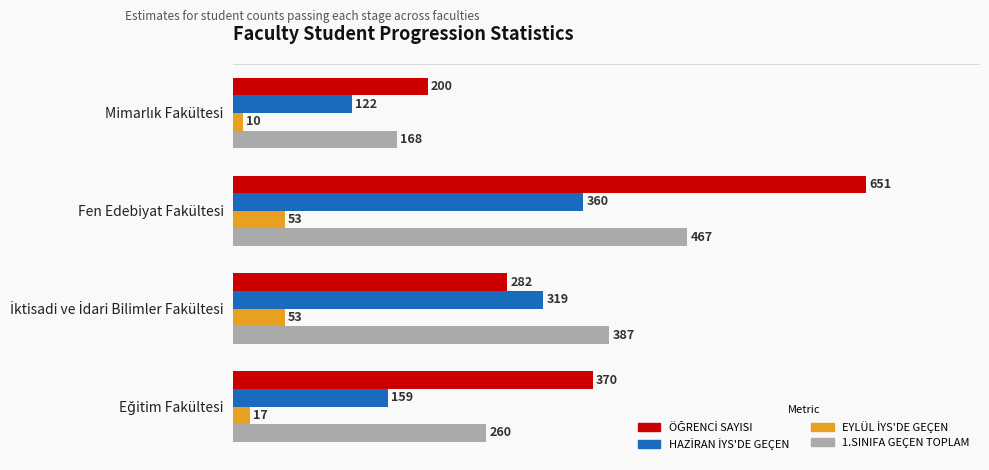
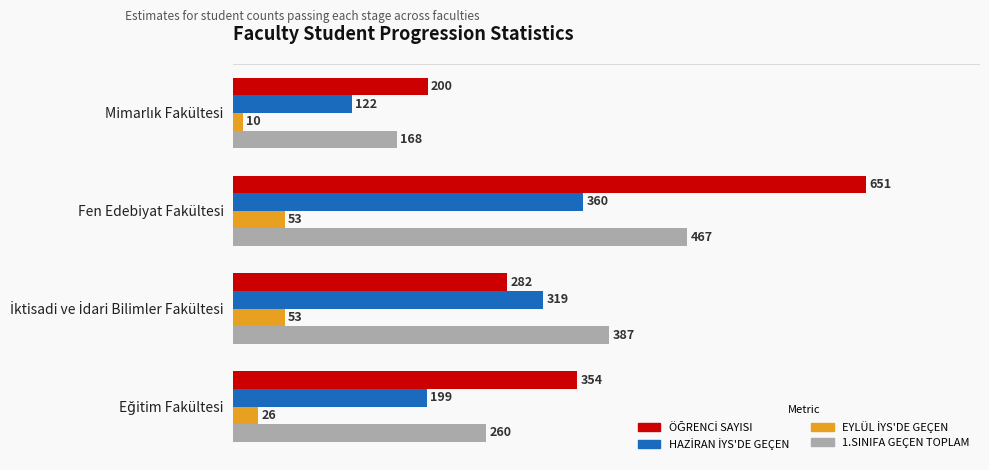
  {
    "ÖĞRENCİ SAYISI": {
      "Mimarlık Fakültesi": 200,
      "Fen Edebiyat Fakültesi": 651,
      "İktisadi ve İdari Bilimler Fakültesi": 282,
-     "Eğitim Fakültesi": 370
+     "Eğitim Fakültesi": 354
    },
    "HAZİRAN İYS'DE GEÇEN": {
      "Mimarlık Fakültesi": 122,
      "Fen Edebiyat Fakültesi": 360,
      "İktisadi ve İdari Bilimler Fakültesi": 319,
-     "Eğitim Fakültesi": 159
+     "Eğitim Fakültesi": 199
    },
    "EYLÜL İYS'DE GEÇEN": {
      "Mimarlık Fakültesi": 10,
      "Fen Edebiyat Fakültesi": 53,
      "İktisadi ve İdari Bilimler Fakültesi": 53,
-     "Eğitim Fakültesi": 17
+     "Eğitim Fakültesi": 26
    },
    "1.SINIFA GEÇEN TOPLAM": {
      "Mimarlık Fakültesi": 168,
      "Fen Edebiyat Fakültesi": 467,
      "İktisadi ve İdari Bilimler Fakültesi": 387,
      "Eğitim Fakültesi": 260
    }
  }
